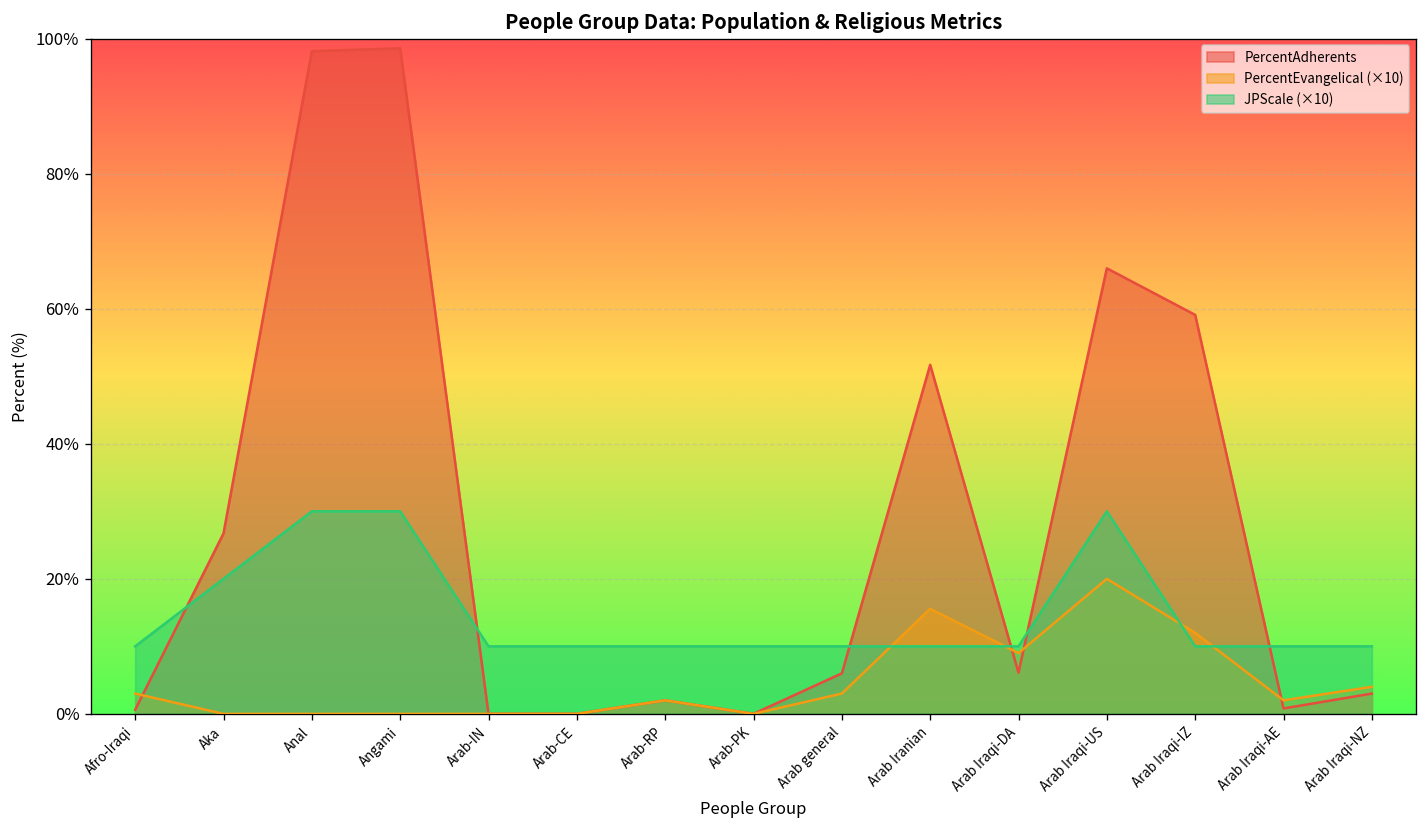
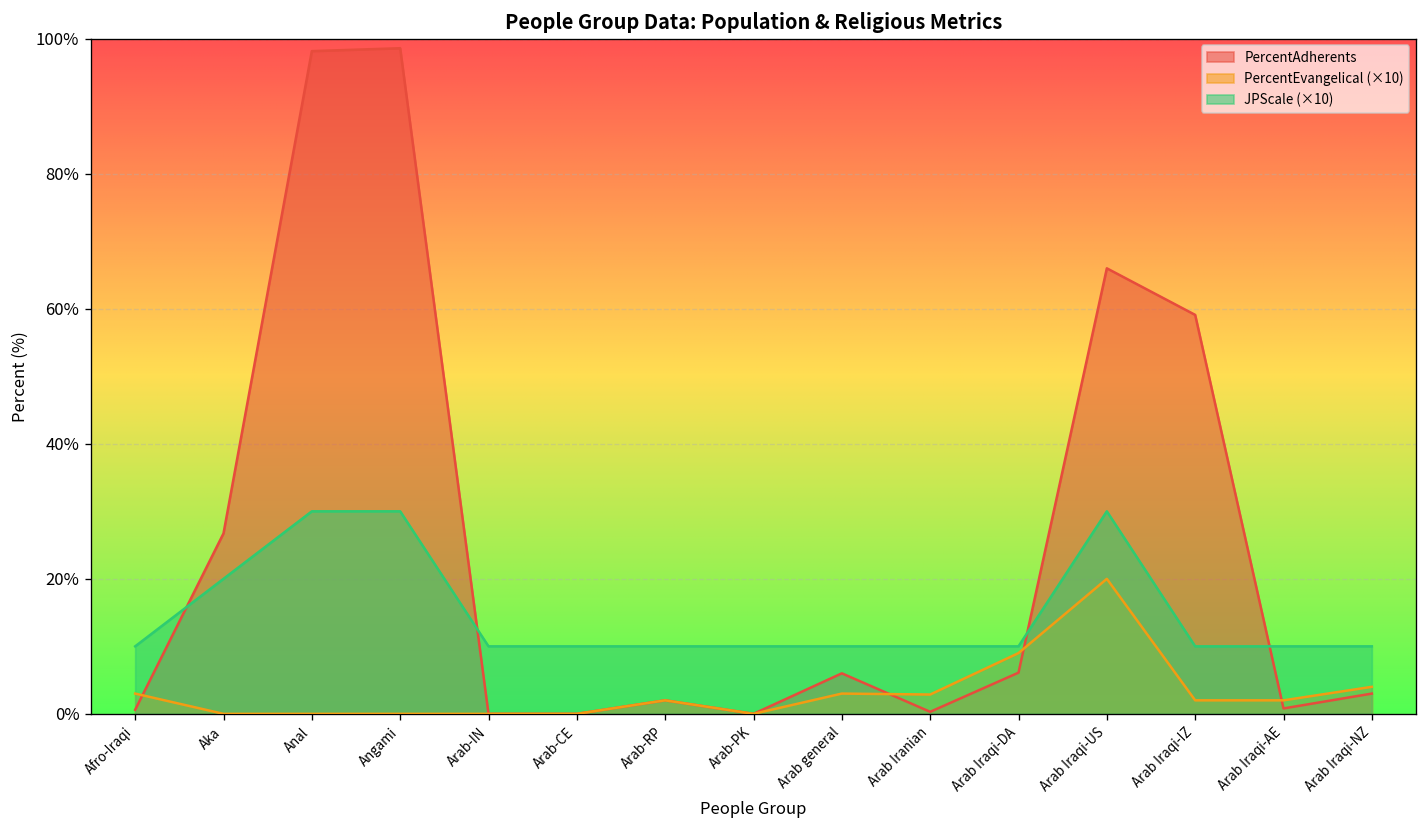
  {
    "PercentAdherents": {
      "Afro-Iraqi": "1%",
      "Aka": "27%",
      "Anal": "98%",
      "Angami": "99%",
      "Arab general": "6%",
-     "Arab Iranian": "52%",
+     "Arab Iranian": "0%",
      "Arab Iraqi-DA": "6%",
      "Arab Iraqi-US": "66%",
      "Arab Iraqi-IZ": "59%",
      "Arab Iraqi-AE": "1%",
      "Arab Iraqi-NZ": "3%"
    },
    "PercentEvangelical (×10)": {
      "Afro-Iraqi": "3%",
      "Aka": "0%",
      "Anal": "0%",
      "Angami": "0%",
      "Arab general": "3%",
-     "Arab Iranian": "16%",
+     "Arab Iranian": "3%",
      "Arab Iraqi-DA": "9%",
      "Arab Iraqi-US": "20%",
-     "Arab Iraqi-IZ": "12%",
+     "Arab Iraqi-IZ": "2%",
      "Arab Iraqi-AE": "2%",
      "Arab Iraqi-NZ": "4%"
    },
    "JPScale (×10)": {
      "Afro-Iraqi": "10%",
      "Aka": "20%",
      "Anal": "30%",
      "Angami": "30%",
      "Arab-IN": "10%",
      "Arab-CE": "10%",
      "Arab-RP": "10%",
      "Arab-PK": "10%",
      "Arab general": "10%",
      "Arab Iranian": "10%",
      "Arab Iraqi-DA": "10%",
      "Arab Iraqi-US": "30%",
      "Arab Iraqi-IZ": "10%",
      "Arab Iraqi-AE": "10%",
      "Arab Iraqi-NZ": "10%"
    }
  }
